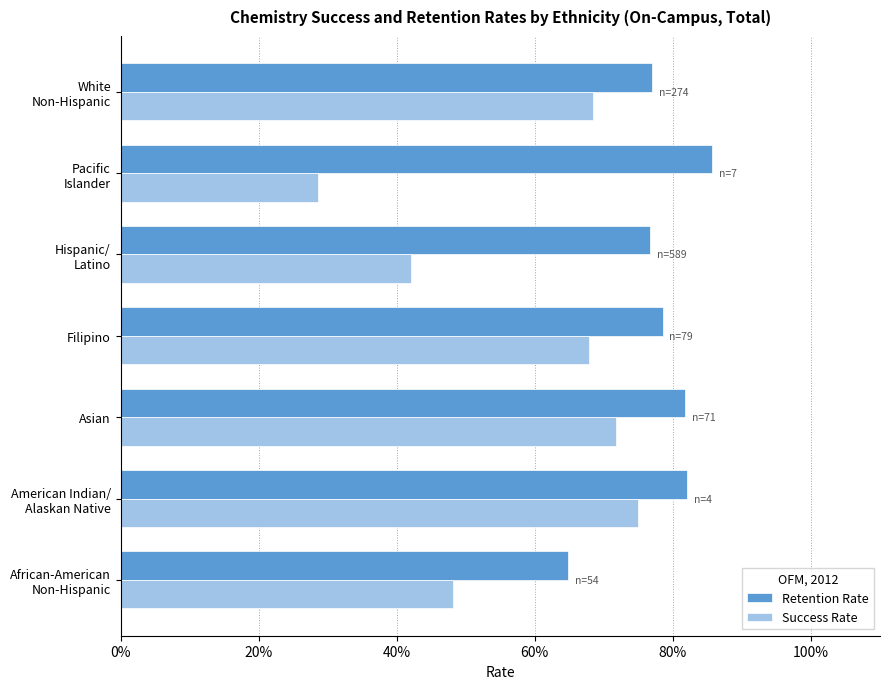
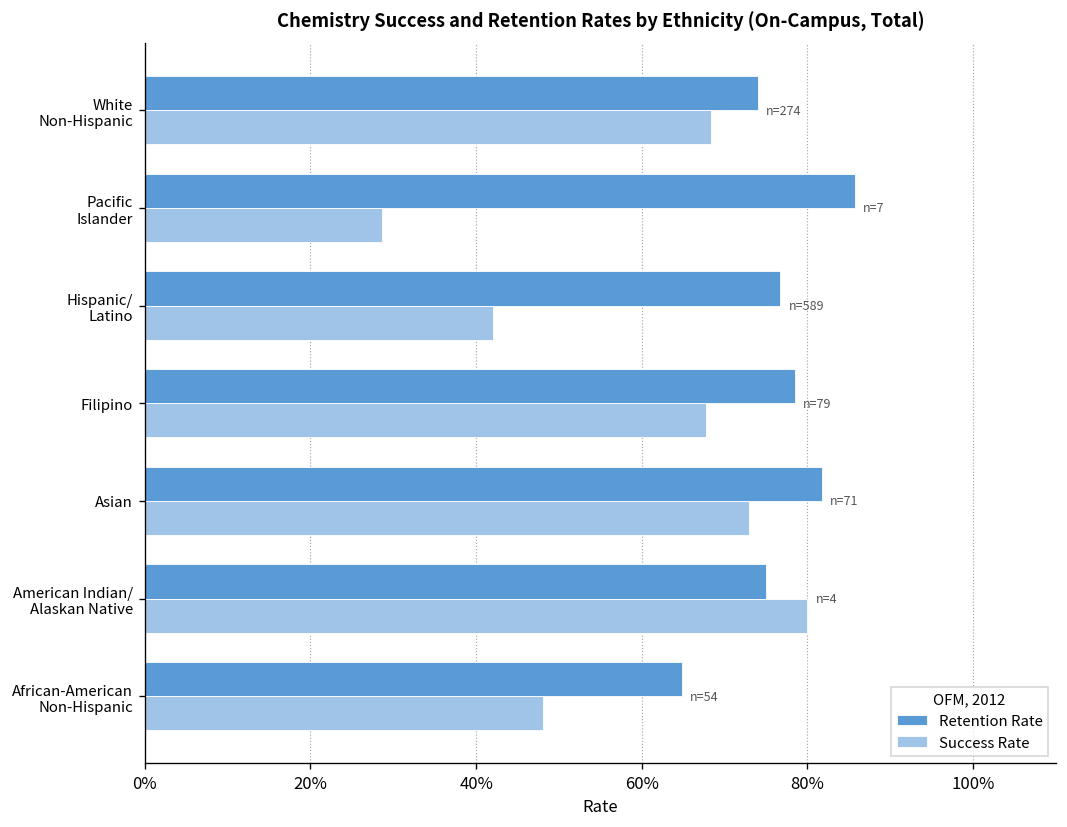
  {
    "Retention Rate": {
-     "White Non-Hispanic": "77%",
-     "American Indian/ Alaskan Native": "82%"
+     "White Non-Hispanic": "74%",
+     "American Indian/ Alaskan Native": "75%"
    },
    "Success Rate": {
      "White Non-Hispanic": "68%",
      "Pacific Islander": "29%",
      "Hispanic/ Latino": "42%",
      "Filipino": "68%",
-     "Asian": "72%",
-     "American Indian/ Alaskan Native": "75%",
+     "Asian": "73%",
+     "American Indian/ Alaskan Native": "80%",
      "African-American Non-Hispanic": "48%"
    }
  }
